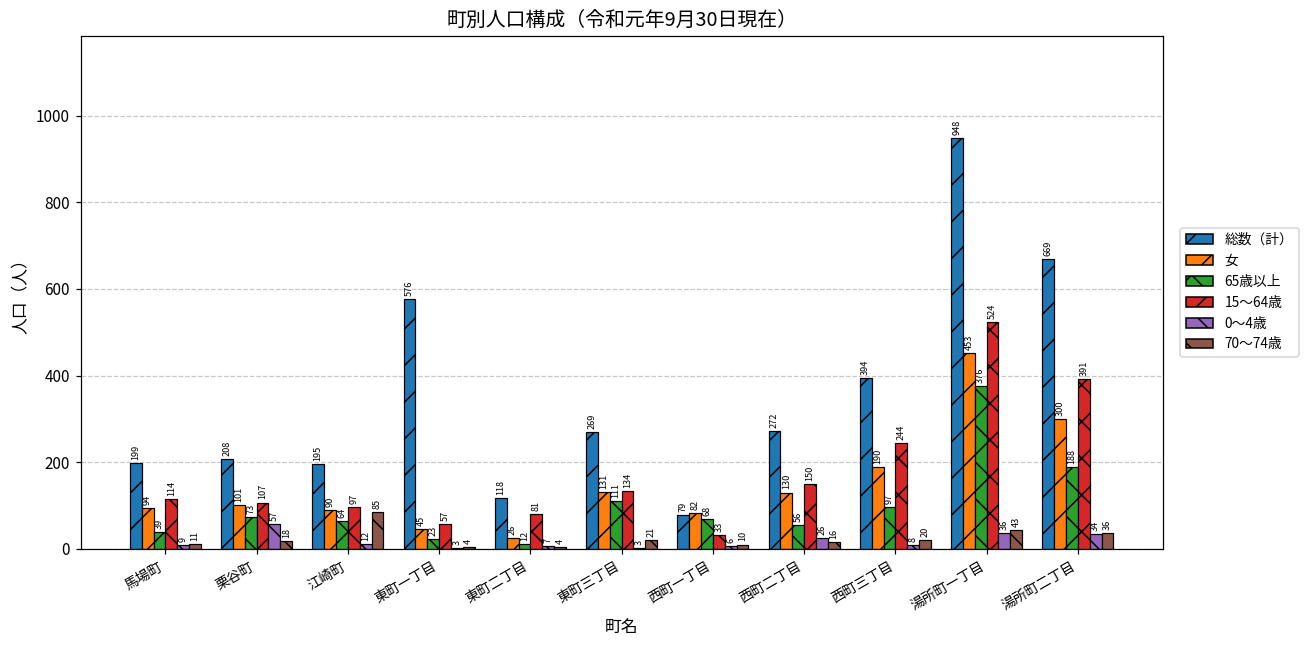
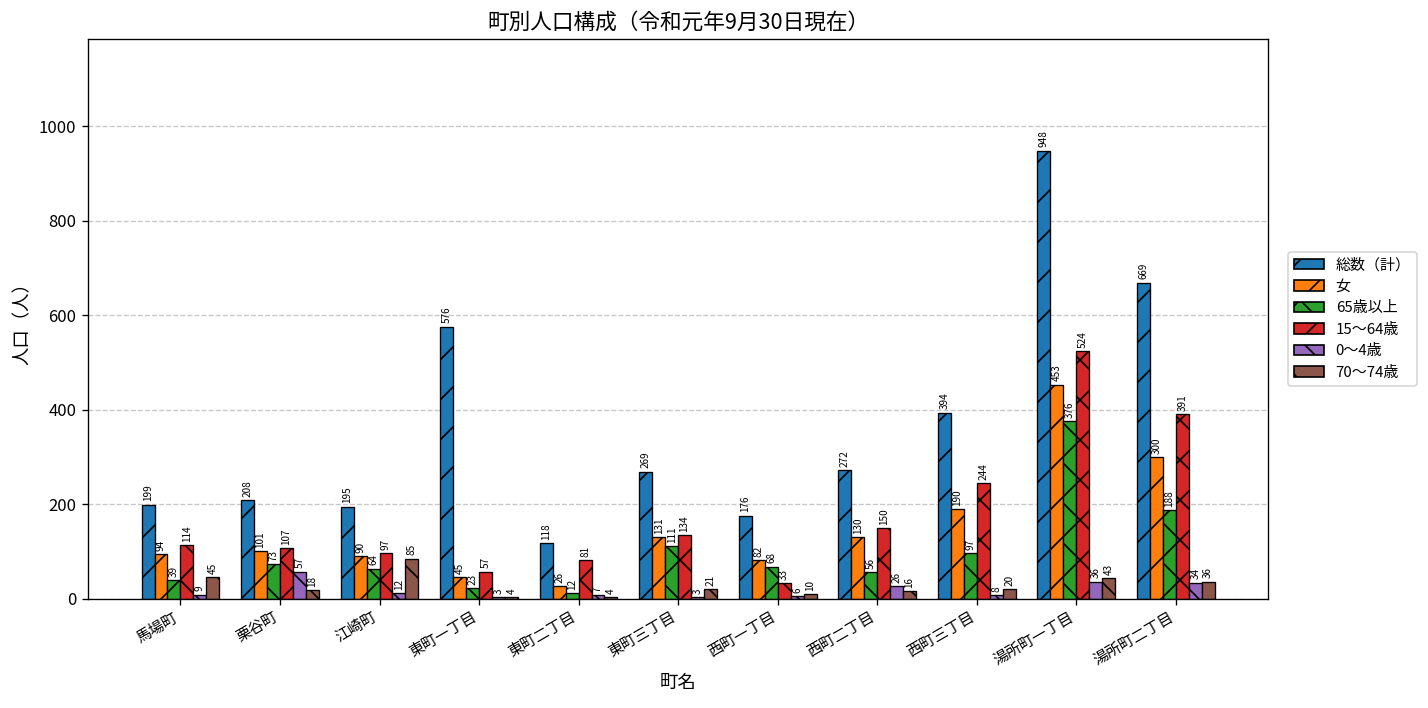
  {
    "総数（計）": {
      "馬場町": 199,
      "栗谷町": 208,
      "江崎町": 195,
      "東町一丁目": 576,
      "東町二丁目": 118,
      "東町三丁目": 269,
-     "西町一丁目": 79,
+     "西町一丁目": 176,
      "西町二丁目": 272,
      "西町三丁目": 394,
      "湯所町一丁目": 948,
      "湯所町二丁目": 669
    },
    "女": {
      "馬場町": 94,
      "栗谷町": 101,
      "江崎町": 90,
      "東町一丁目": 45,
      "東町二丁目": 26,
      "東町三丁目": 131,
      "西町一丁目": 82,
      "西町二丁目": 130,
      "西町三丁目": 190,
      "湯所町一丁目": 453,
      "湯所町二丁目": 300
    },
    "65歳以上": {
      "馬場町": 39,
      "栗谷町": 73,
      "江崎町": 64,
      "東町一丁目": 23,
      "東町二丁目": 12,
      "東町三丁目": 111,
      "西町一丁目": 68,
      "西町二丁目": 56,
      "西町三丁目": 97,
      "湯所町一丁目": 376,
      "湯所町二丁目": 188
    },
    "15～64歳": {
      "馬場町": 114,
      "栗谷町": 107,
      "江崎町": 97,
      "東町一丁目": 57,
      "東町二丁目": 81,
      "東町三丁目": 134,
      "西町一丁目": 33,
      "西町二丁目": 150,
      "西町三丁目": 244,
      "湯所町一丁目": 524,
      "湯所町二丁目": 391
    },
    "0～4歳": {
      "馬場町": 9,
      "栗谷町": 57,
      "江崎町": 12,
      "東町一丁目": 3,
      "東町二丁目": 7,
      "東町三丁目": 3,
      "西町一丁目": 6,
      "西町二丁目": 26,
      "西町三丁目": 8,
      "湯所町一丁目": 36,
      "湯所町二丁目": 34
    },
    "70～74歳": {
-     "馬場町": 11,
+     "馬場町": 45,
      "栗谷町": 18,
      "江崎町": 85,
      "東町一丁目": 4,
      "東町二丁目": 4,
      "東町三丁目": 21,
      "西町一丁目": 10,
      "西町二丁目": 16,
      "西町三丁目": 20,
      "湯所町一丁目": 43,
      "湯所町二丁目": 36
    }
  }
